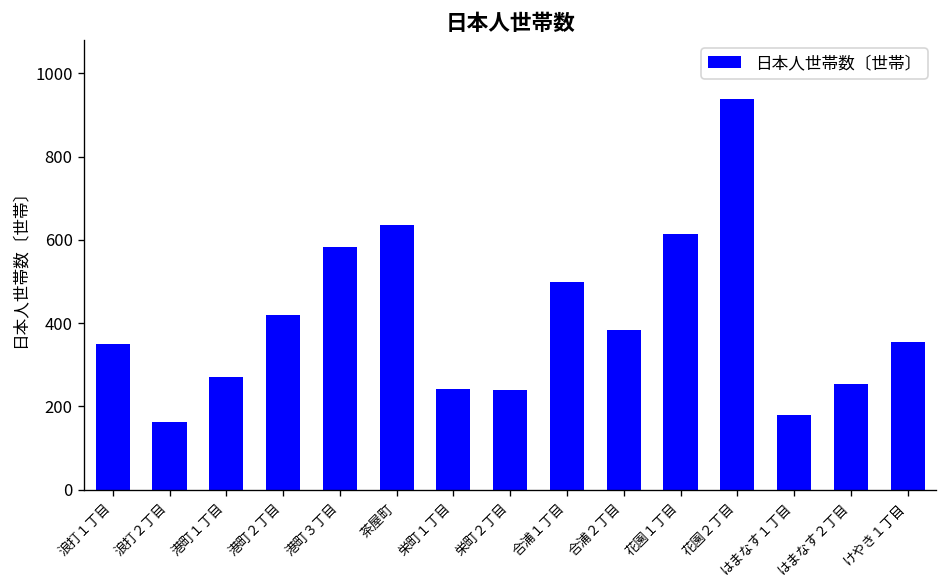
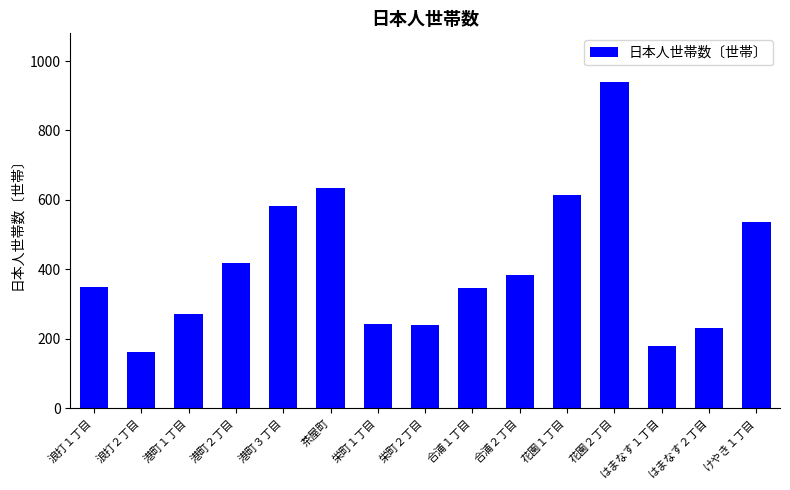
  {
    "浪打１丁目": 350,
    "浪打２丁目": 160,
    "港町１丁目": 270,
    "港町２丁目": 420,
    "港町３丁目": 580,
    "茶屋町": 640,
    "栄町１丁目": 240,
    "栄町２丁目": 240,
-   "合浦１丁目": 500,
+   "合浦１丁目": 350,
    "合浦２丁目": 380,
    "花園１丁目": 610,
    "花園２丁目": 940,
    "はまなす１丁目": 180,
-   "はまなす２丁目": 260,
-   "けやき１丁目": 350
+   "はまなす２丁目": 230,
+   "けやき１丁目": 540
  }
